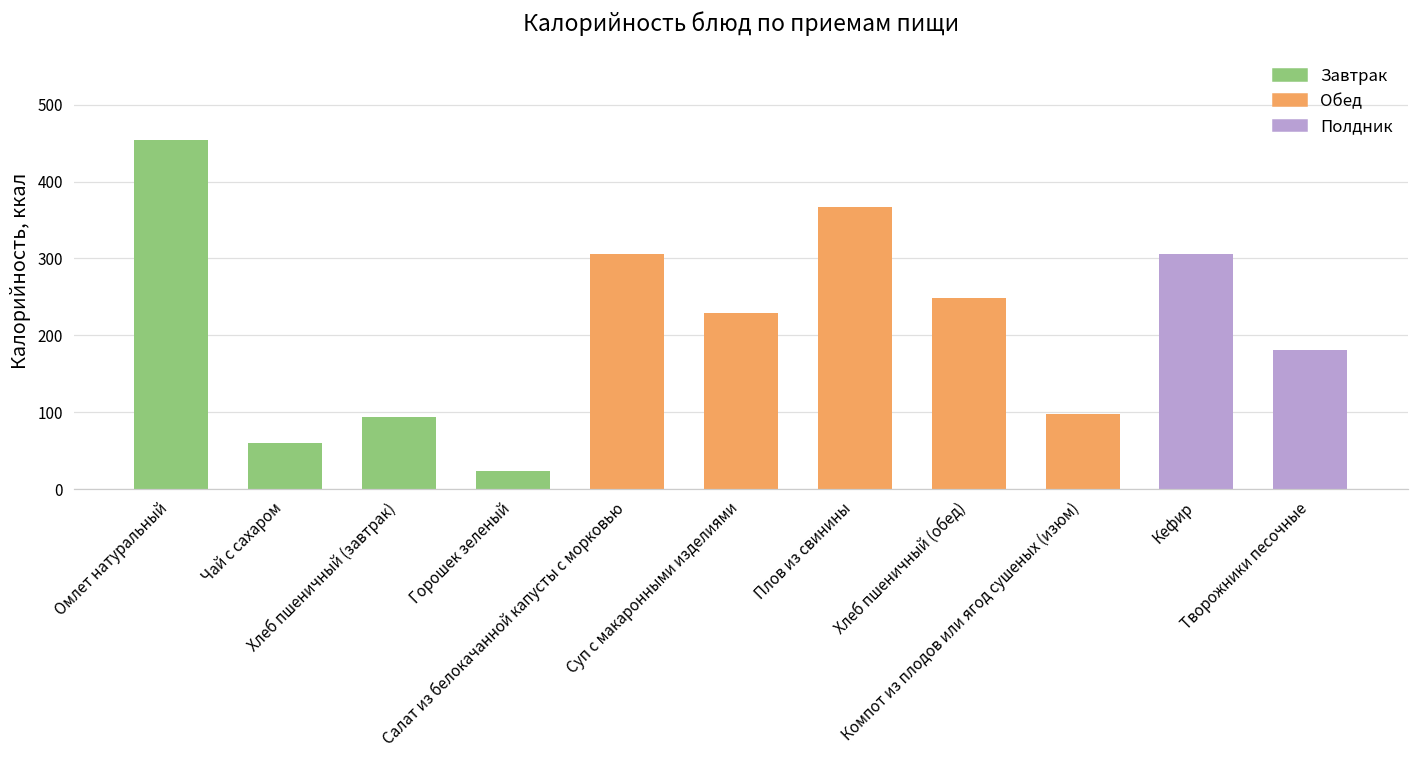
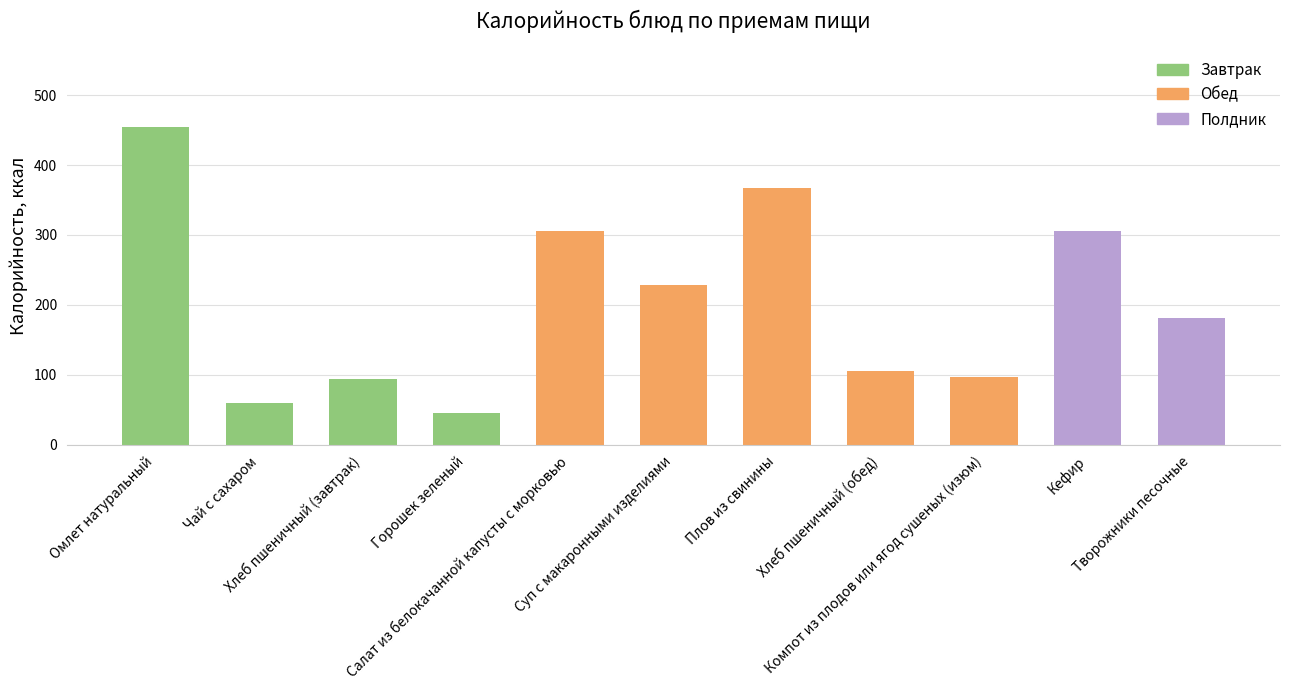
  {
    "Омлет натуральный": 450,
    "Чай с сахаром": 60,
    "Хлеб пшеничный (завтрак)": 90,
-   "Горошек зеленый": 20,
+   "Горошек зеленый": 50,
    "Салат из белокачанной капусты с морковью": 310,
    "Суп с макаронными изделиями": 230,
    "Плов из свинины": 370,
-   "Хлеб пшеничный (обед)": 250,
+   "Хлеб пшеничный (обед)": 110,
    "Компот из плодов или ягод сушеных (изюм)": 100,
    "Кефир": 310,
    "Творожники песочные": 180
  }
